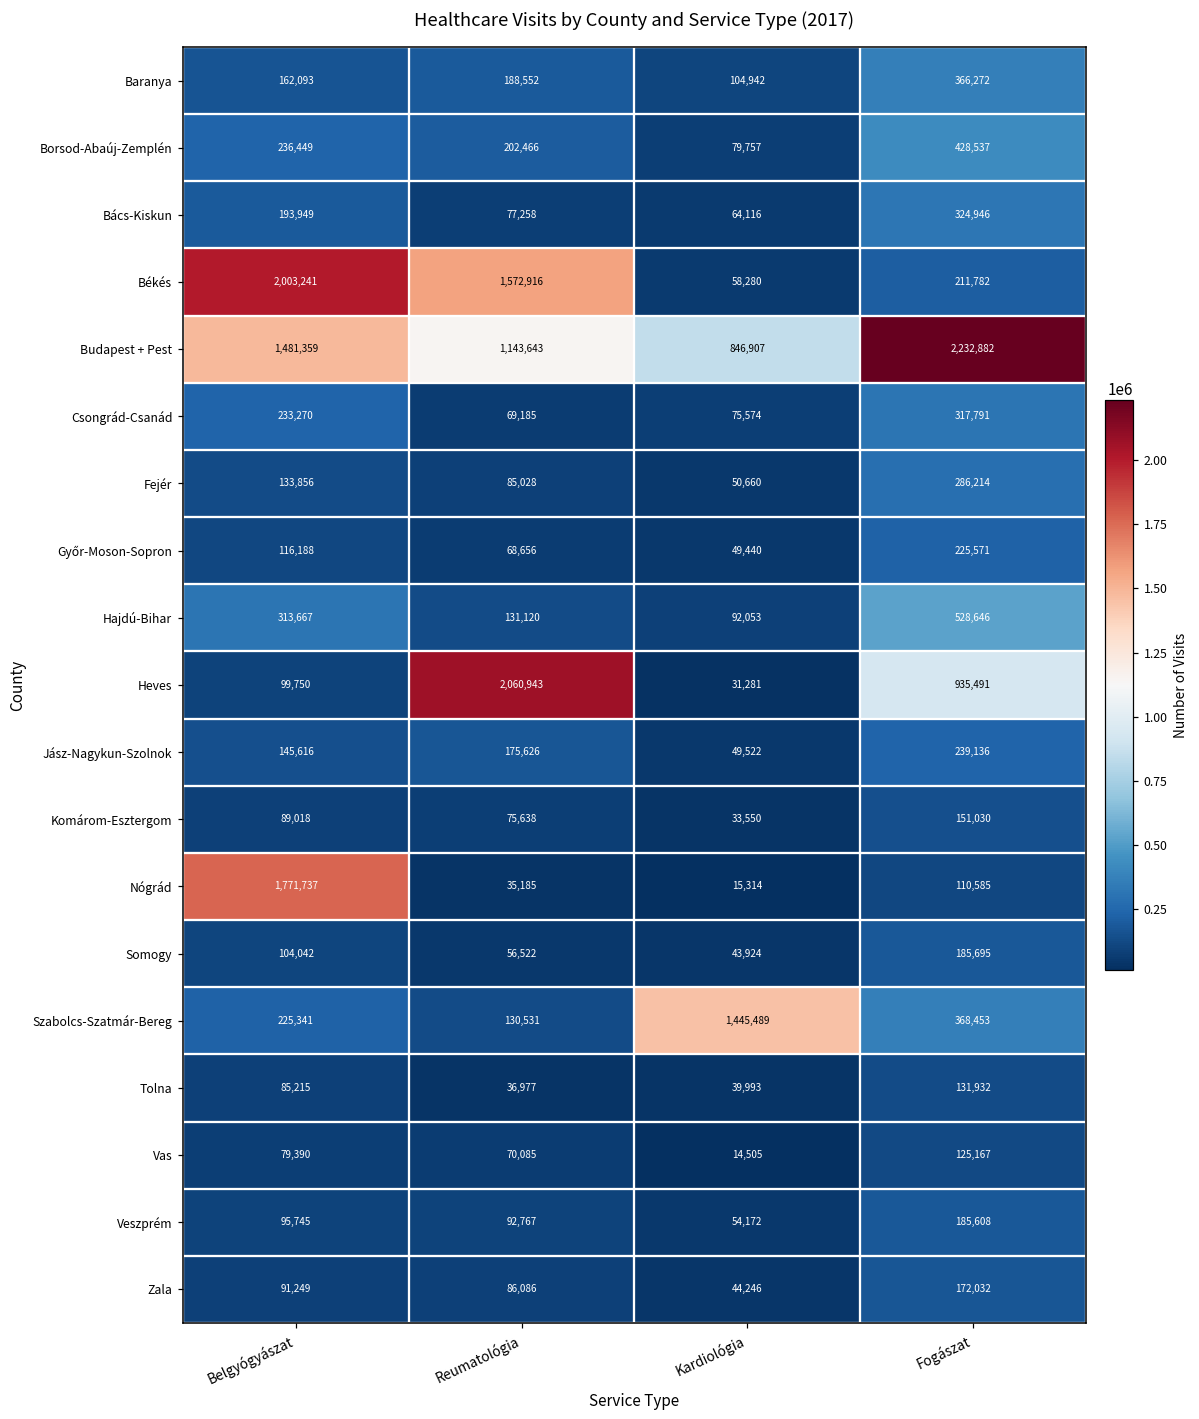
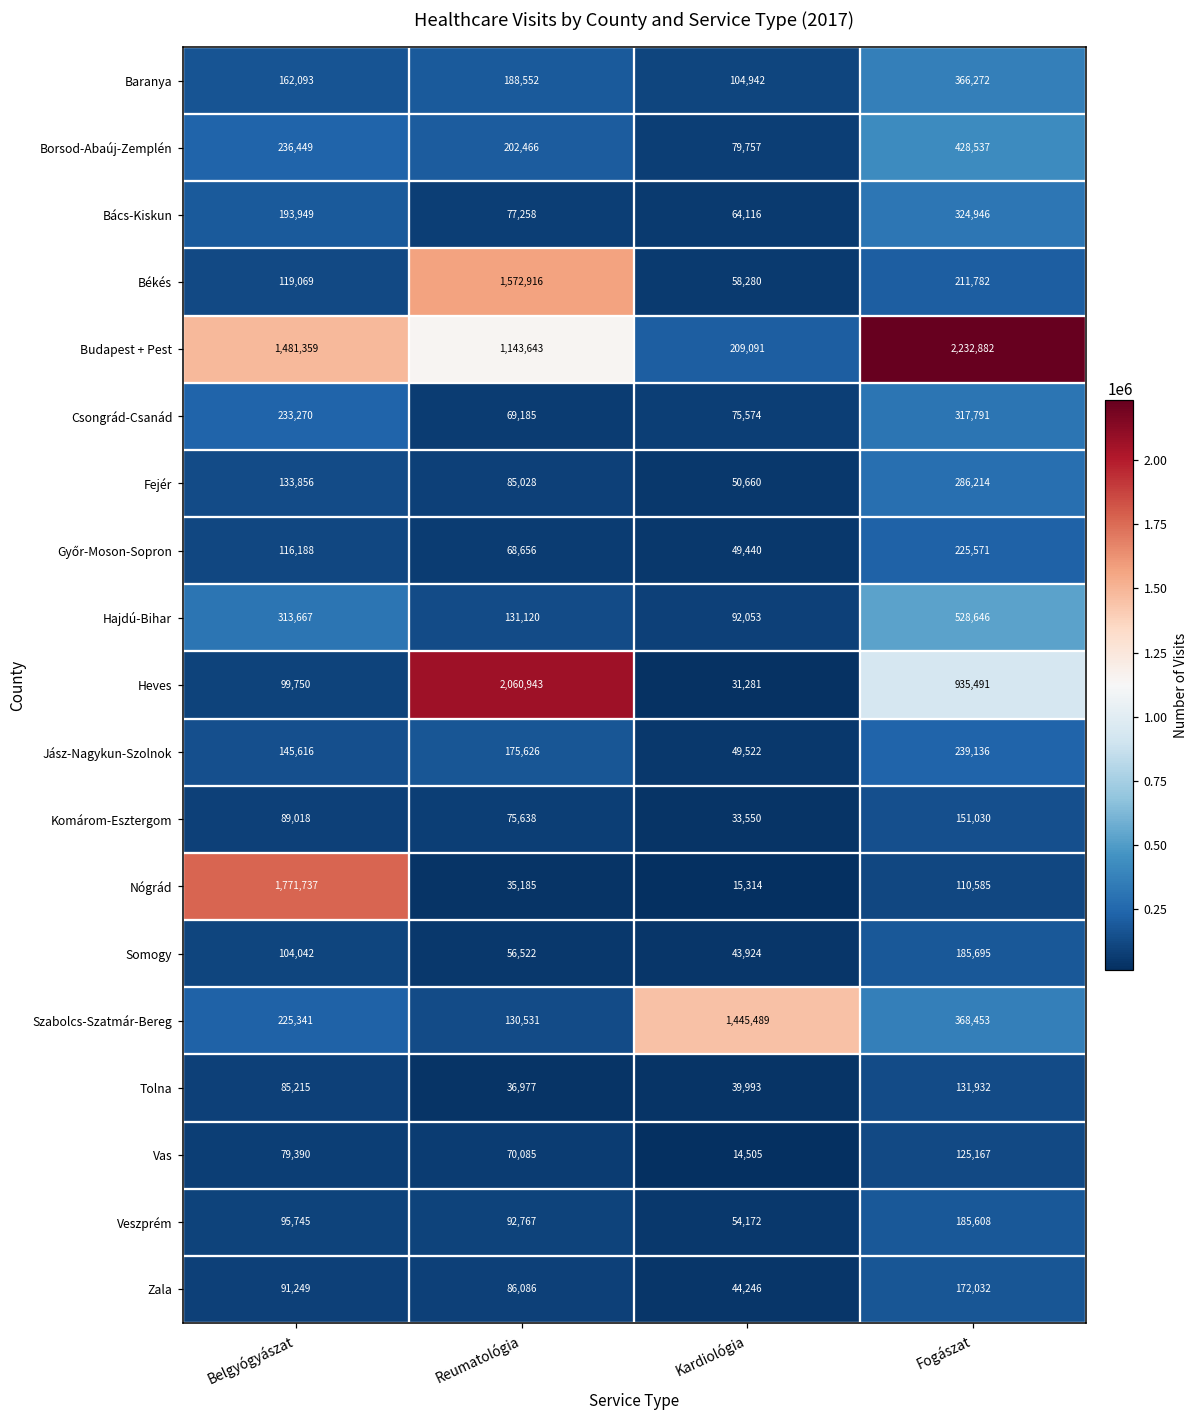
  {
    "Baranya": {
      "Belgyógyászat": "162,093",
      "Reumatológia": "188,552",
      "Kardiológia": "104,942",
      "Fogászat": "366,272"
    },
    "Borsod-Abaúj-Zemplén": {
      "Belgyógyászat": "236,449",
      "Reumatológia": "202,466",
      "Kardiológia": "79,757",
      "Fogászat": "428,537"
    },
    "Bács-Kiskun": {
      "Belgyógyászat": "193,949",
      "Reumatológia": "77,258",
      "Kardiológia": "64,116",
      "Fogászat": "324,946"
    },
    "Békés": {
-     "Belgyógyászat": "2,003,241",
+     "Belgyógyászat": "119,069",
      "Reumatológia": "1,572,916",
      "Kardiológia": "58,280",
      "Fogászat": "211,782"
    },
    "Budapest + Pest": {
      "Belgyógyászat": "1,481,359",
      "Reumatológia": "1,143,643",
-     "Kardiológia": "846,907",
+     "Kardiológia": "209,091",
      "Fogászat": "2,232,882"
    },
    "Csongrád-Csanád": {
      "Belgyógyászat": "233,270",
      "Reumatológia": "69,185",
      "Kardiológia": "75,574",
      "Fogászat": "317,791"
    },
    "Fejér": {
      "Belgyógyászat": "133,856",
      "Reumatológia": "85,028",
      "Kardiológia": "50,660",
      "Fogászat": "286,214"
    },
    "Győr-Moson-Sopron": {
      "Belgyógyászat": "116,188",
      "Reumatológia": "68,656",
      "Kardiológia": "49,440",
      "Fogászat": "225,571"
    },
    "Hajdú-Bihar": {
      "Belgyógyászat": "313,667",
      "Reumatológia": "131,120",
      "Kardiológia": "92,053",
      "Fogászat": "528,646"
    },
    "Heves": {
      "Belgyógyászat": "99,750",
      "Reumatológia": "2,060,943",
      "Kardiológia": "31,281",
      "Fogászat": "935,491"
    },
    "Jász-Nagykun-Szolnok": {
      "Belgyógyászat": "145,616",
      "Reumatológia": "175,626",
      "Kardiológia": "49,522",
      "Fogászat": "239,136"
    },
    "Komárom-Esztergom": {
      "Belgyógyászat": "89,018",
      "Reumatológia": "75,638",
      "Kardiológia": "33,550",
      "Fogászat": "151,030"
    },
    "Nógrád": {
      "Belgyógyászat": "1,771,737",
      "Reumatológia": "35,185",
      "Kardiológia": "15,314",
      "Fogászat": "110,585"
    },
    "Somogy": {
      "Belgyógyászat": "104,042",
      "Reumatológia": "56,522",
      "Kardiológia": "43,924",
      "Fogászat": "185,695"
    },
    "Szabolcs-Szatmár-Bereg": {
      "Belgyógyászat": "225,341",
      "Reumatológia": "130,531",
      "Kardiológia": "1,445,489",
      "Fogászat": "368,453"
    },
    "Tolna": {
      "Belgyógyászat": "85,215",
      "Reumatológia": "36,977",
      "Kardiológia": "39,993",
      "Fogászat": "131,932"
    },
    "Vas": {
      "Belgyógyászat": "79,390",
      "Reumatológia": "70,085",
      "Kardiológia": "14,505",
      "Fogászat": "125,167"
    },
    "Veszprém": {
      "Belgyógyászat": "95,745",
      "Reumatológia": "92,767",
      "Kardiológia": "54,172",
      "Fogászat": "185,608"
    },
    "Zala": {
      "Belgyógyászat": "91,249",
      "Reumatológia": "86,086",
      "Kardiológia": "44,246",
      "Fogászat": "172,032"
    }
  }
